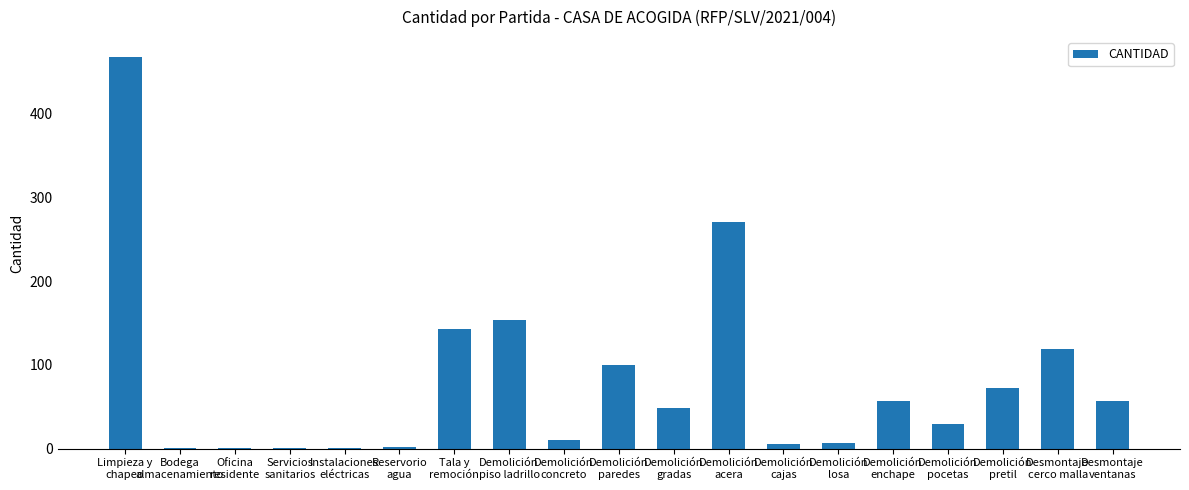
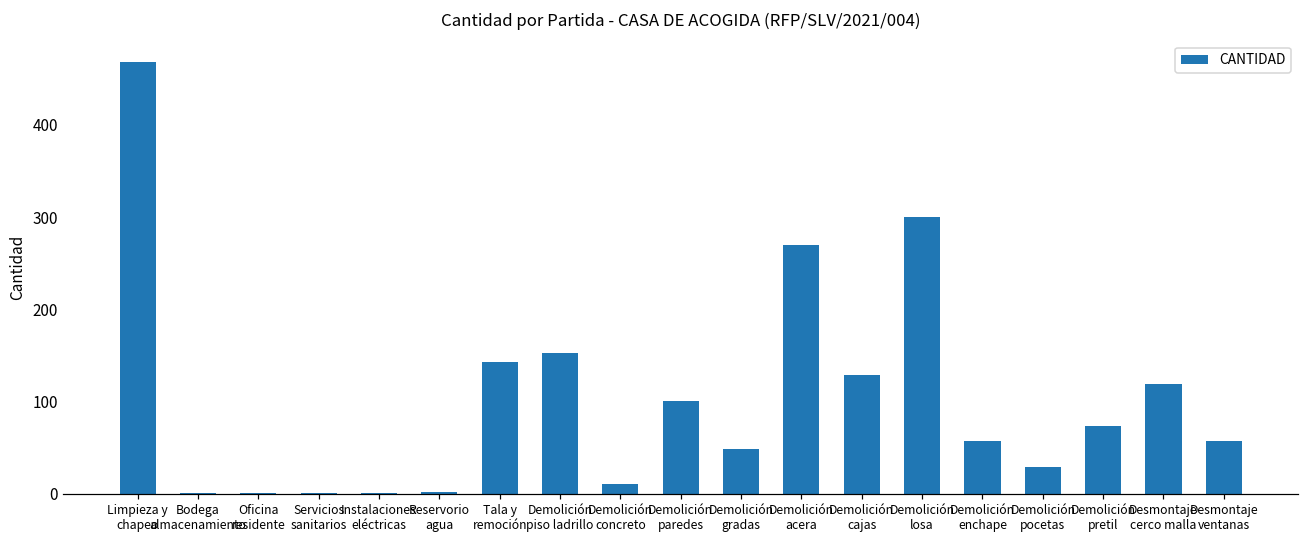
  {
    "Tala y remoción": 140,
    "Demolición piso ladrillo": 150,
    "Demolición concreto": 10,
    "Demolición paredes": 100,
    "Demolición gradas": 50,
    "Demolición acera": 270,
-   "Demolición cajas": 10,
-   "Demolición losa": 10,
+   "Demolición cajas": 130,
+   "Demolición losa": 300,
    "Demolición enchape": 60,
    "Demolición pocetas": 30,
    "Demolición pretil": 70,
    "Desmontaje cerco malla": 120,
    "Desmontaje ventanas": 60
  }
